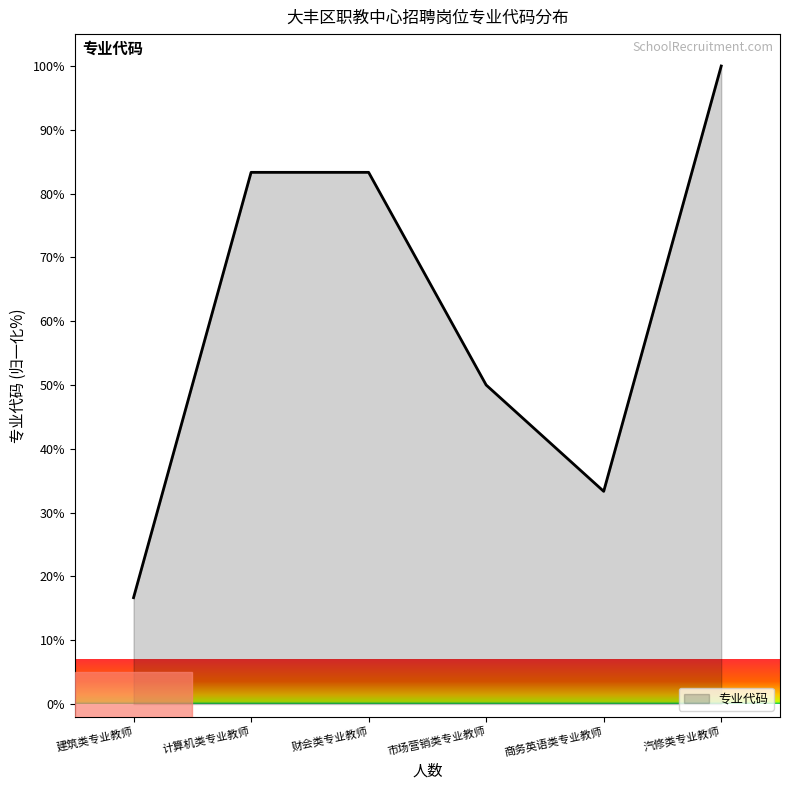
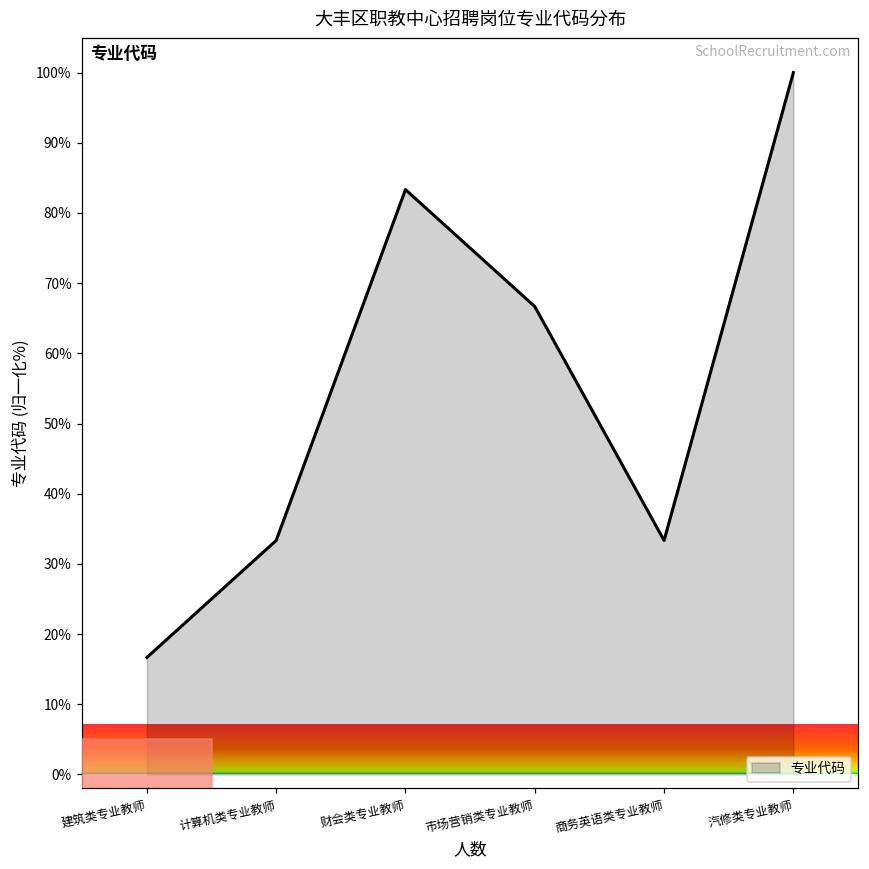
  {
    "建筑类专业教师": "17%",
-   "计算机类专业教师": "83%",
+   "计算机类专业教师": "33%",
    "财会类专业教师": "83%",
-   "市场营销类专业教师": "50%",
+   "市场营销类专业教师": "67%",
    "商务英语类专业教师": "33%",
    "汽修类专业教师": "100%"
  }
